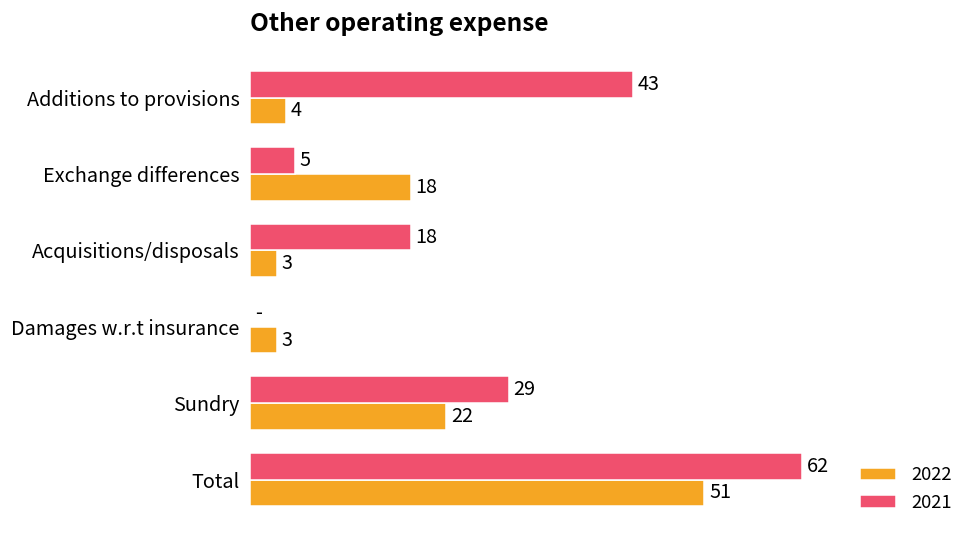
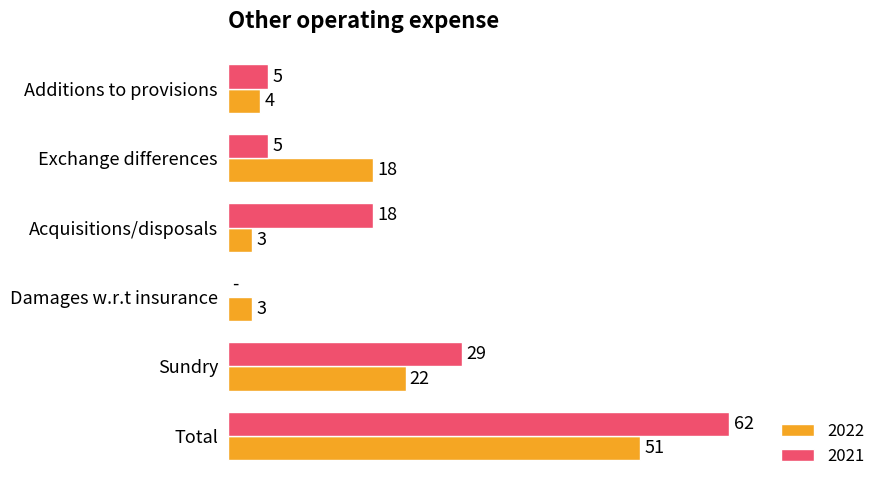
  {
    "2022": {
      "Additions to provisions": 4,
      "Exchange differences": 18,
      "Acquisitions/disposals": 3,
      "Damages w.r.t insurance": 3,
      "Sundry": 22,
      "Total": 51
    },
    "2021": {
-     "Additions to provisions": 43,
+     "Additions to provisions": 5,
      "Exchange differences": 5,
      "Acquisitions/disposals": 18,
      "Sundry": 29,
      "Total": 62
    }
  }
